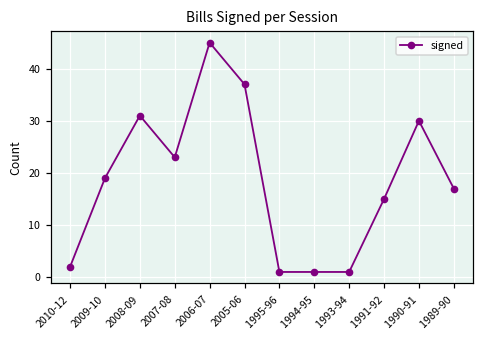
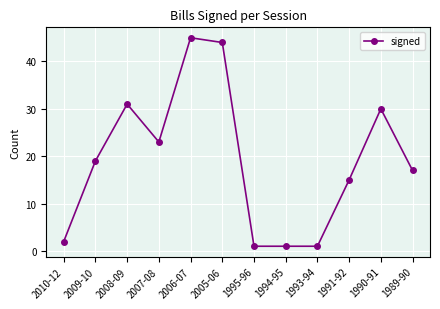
  {
    "2010-12": 2,
    "2009-10": 19,
    "2008-09": 31,
    "2007-08": 23,
    "2006-07": 45,
-   "2005-06": 37,
+   "2005-06": 44,
    "1995-96": 1,
    "1994-95": 1,
    "1993-94": 1,
    "1991-92": 15,
    "1990-91": 30,
    "1989-90": 17
  }
